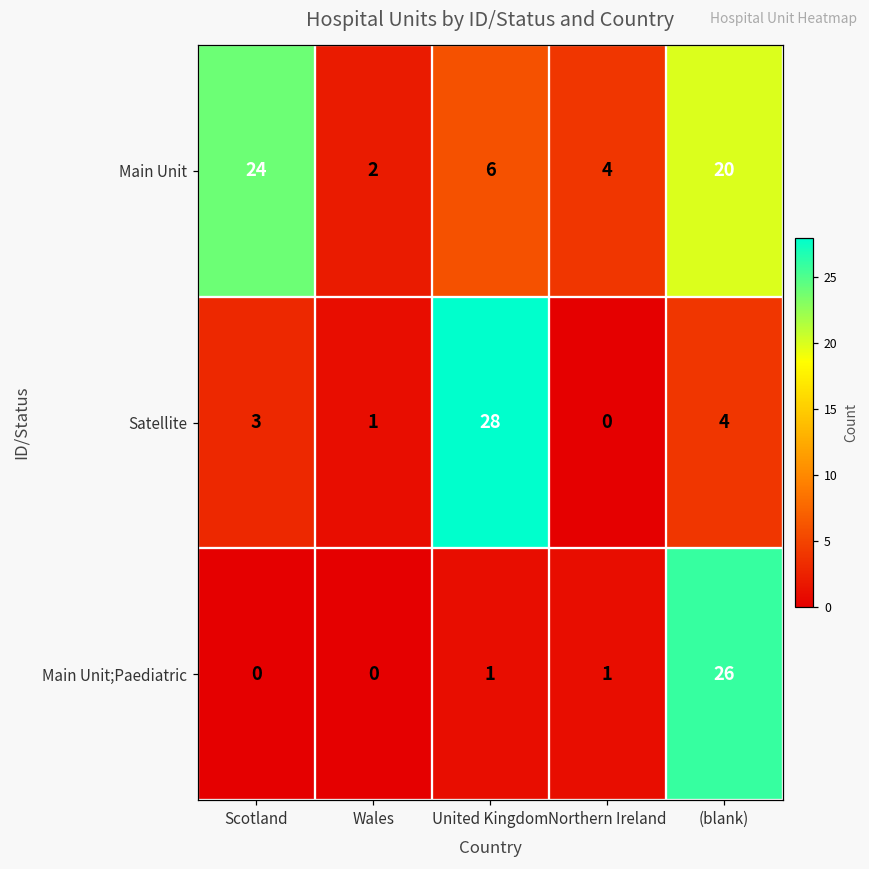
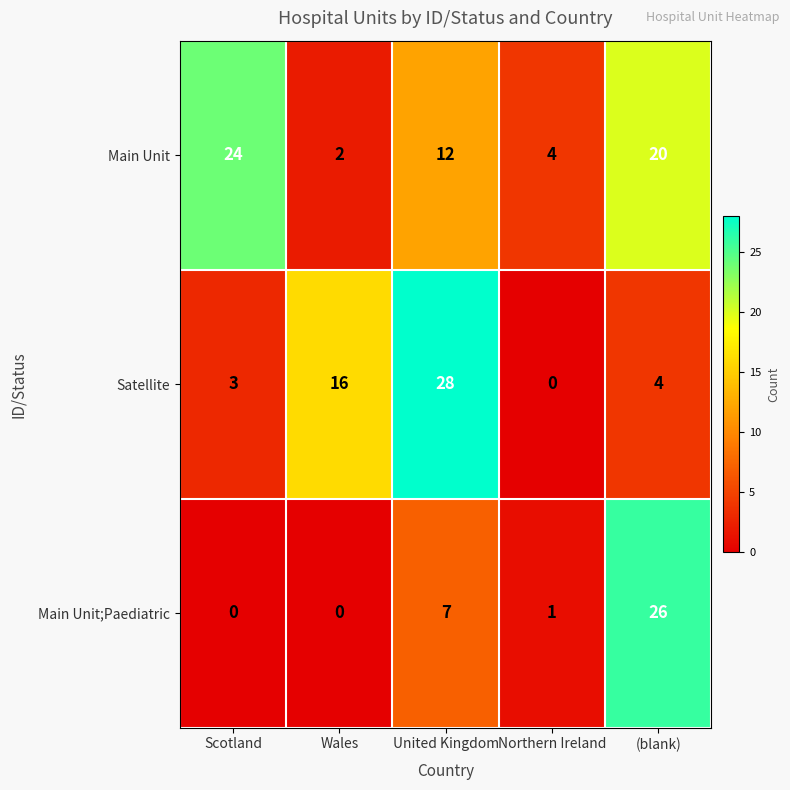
  {
    "Main Unit": {
      "Scotland": 24,
      "Wales": 2,
-     "United Kingdom": 6,
+     "United Kingdom": 12,
      "Northern Ireland": 4,
      "(blank)": 20
    },
    "Satellite": {
      "Scotland": 3,
-     "Wales": 1,
+     "Wales": 16,
      "United Kingdom": 28,
      "Northern Ireland": 0,
      "(blank)": 4
    },
    "Main Unit;Paediatric": {
      "Scotland": 0,
      "Wales": 0,
-     "United Kingdom": 1,
+     "United Kingdom": 7,
      "Northern Ireland": 1,
      "(blank)": 26
    }
  }
